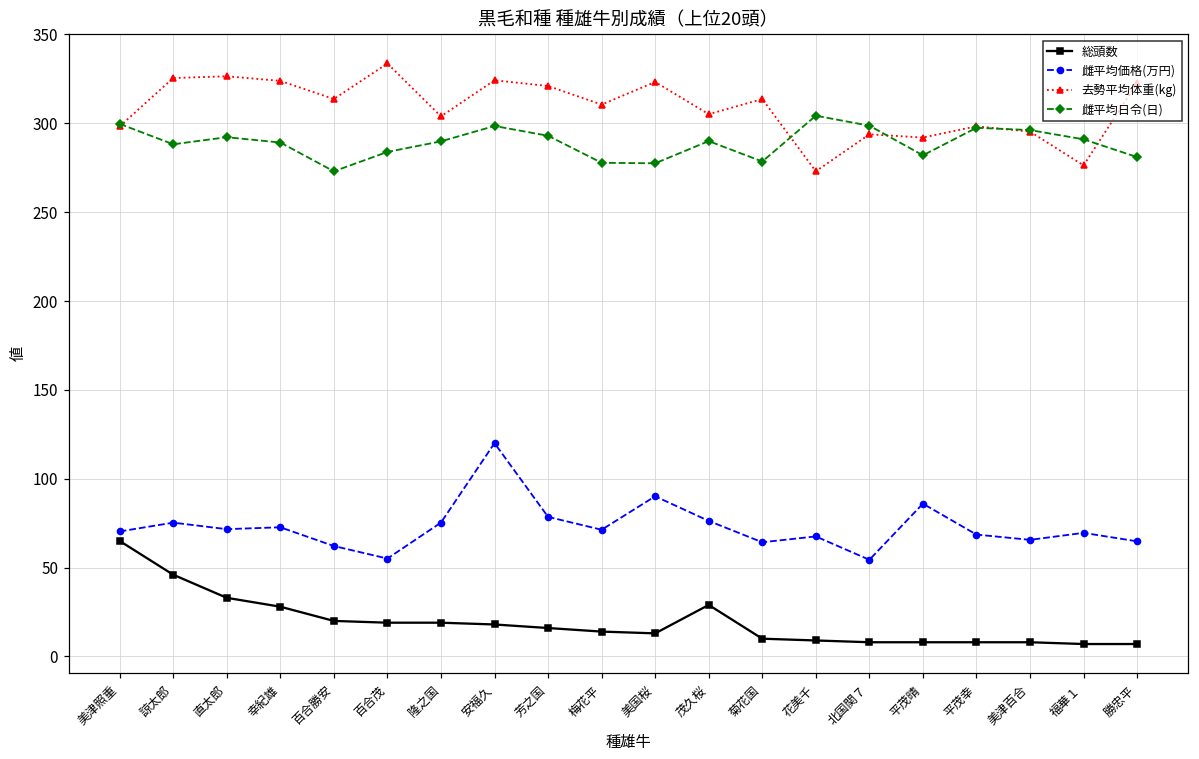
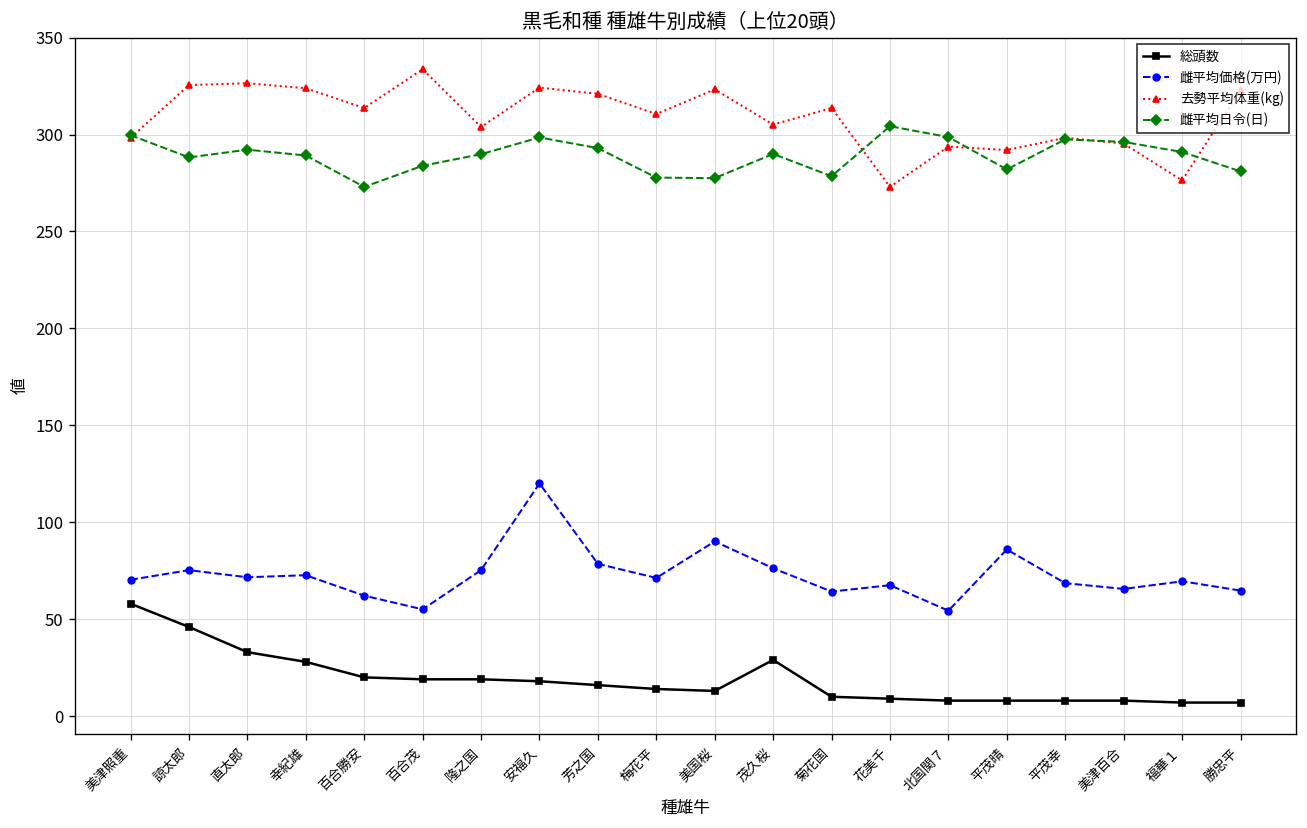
  {
    "総頭数": {
-     "美津照重": 65,
+     "美津照重": 58,
      "諒太郎": 46,
      "直太郎": 33,
      "幸紀雄": 28,
      "百合勝安": 20,
      "百合茂": 19,
      "隆之国": 19,
      "安福久": 18,
      "芳之国": 16,
      "梅花平": 14,
      "美国桜": 13,
      "茂久桜": 29,
      "菊花国": 10,
      "花美千": 9,
      "北国関７": 8,
      "平茂晴": 8,
      "平茂幸": 8,
      "美津百合": 8,
      "福華１": 7,
      "勝忠平": 7
    },
    "雌平均価格(万円)": {
      "美津照重": 70,
      "諒太郎": 75,
      "直太郎": 72,
      "幸紀雄": 73,
      "百合勝安": 62,
      "百合茂": 55,
      "隆之国": 75,
      "安福久": 120,
      "芳之国": 79,
      "梅花平": 71,
      "美国桜": 90,
      "茂久桜": 76,
      "菊花国": 64,
      "花美千": 68,
      "北国関７": 54,
      "平茂晴": 86,
      "平茂幸": 69,
      "美津百合": 66,
      "福華１": 70,
      "勝忠平": 65
    },
    "去勢平均体重(kg)": {
      "諒太郎": 326,
      "直太郎": 326,
      "幸紀雄": 324,
      "百合勝安": 314,
      "百合茂": 334,
      "隆之国": 304,
      "安福久": 324,
      "芳之国": 321,
      "梅花平": 311,
      "美国桜": 323,
      "茂久桜": 305,
      "菊花国": 314,
      "花美千": 273,
      "北国関７": 294,
      "平茂晴": 292,
      "福華１": 276
    },
    "雌平均日令(日)": {
      "諒太郎": 288,
      "直太郎": 292,
      "幸紀雄": 289,
      "百合勝安": 273,
      "百合茂": 284,
      "隆之国": 290,
      "安福久": 299,
      "芳之国": 293,
      "梅花平": 278,
      "美国桜": 278,
      "茂久桜": 290,
      "菊花国": 279,
      "花美千": 304,
      "北国関７": 299,
      "平茂晴": 282,
      "福華１": 291,
      "勝忠平": 281
    }
  }
